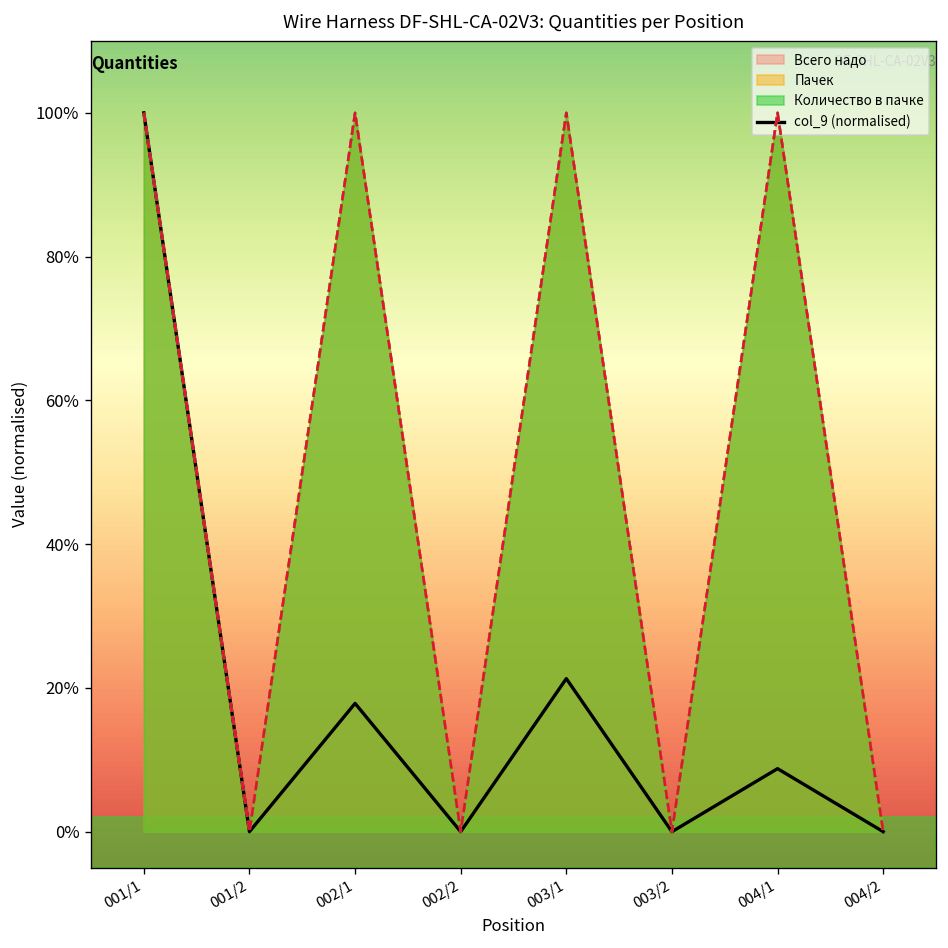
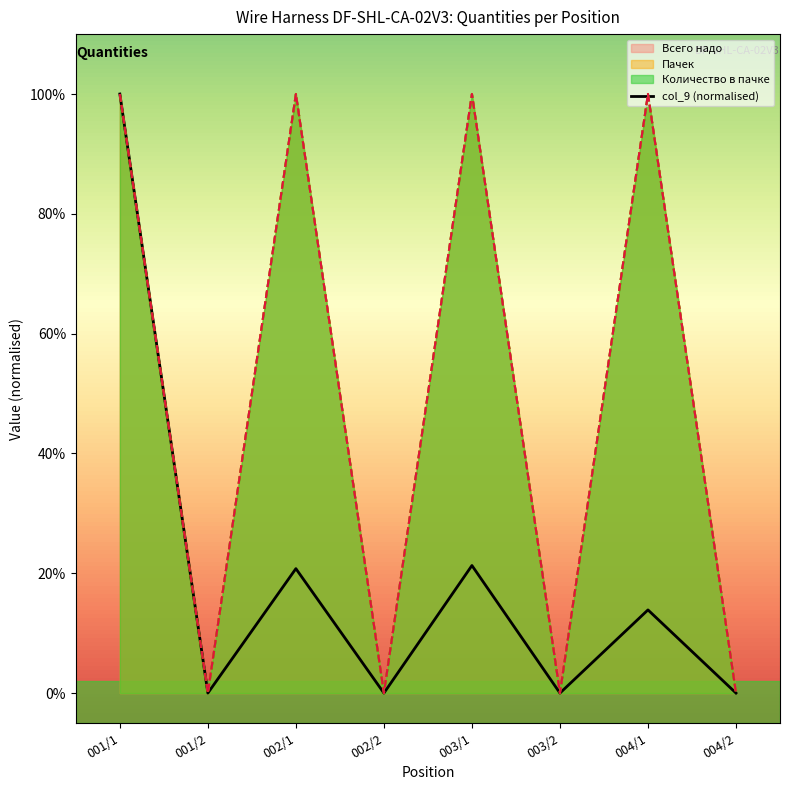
  {
    "col_9 (normalised)": {
-     "002/1": "18%",
+     "002/1": "21%",
      "003/1": "21%",
-     "004/1": "9%"
+     "004/1": "14%"
    },
    "Количество в пачке": {
      "002/1": "100%",
      "003/1": "100%"
    }
  }
